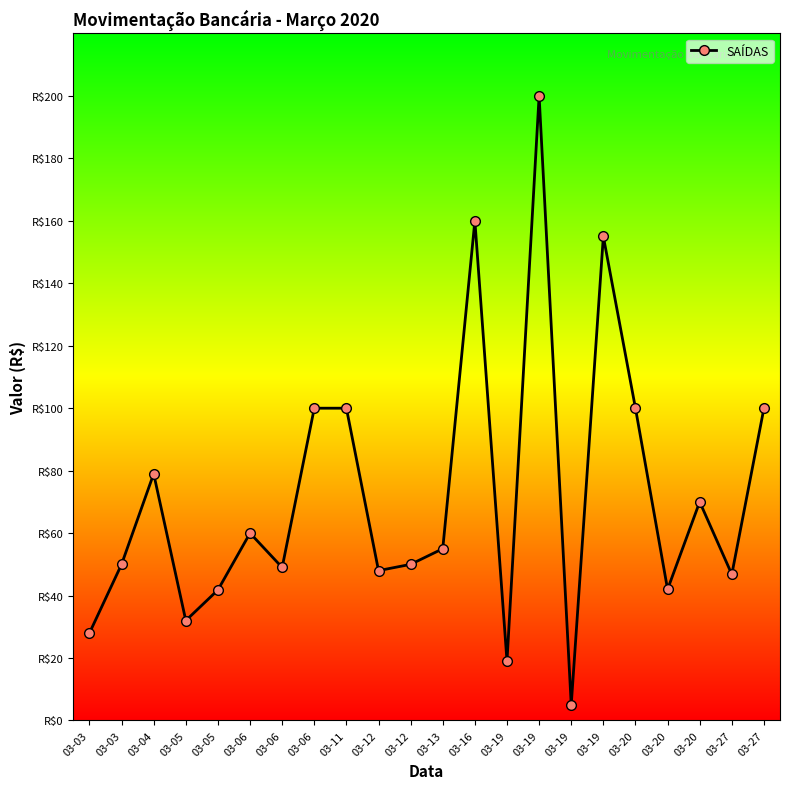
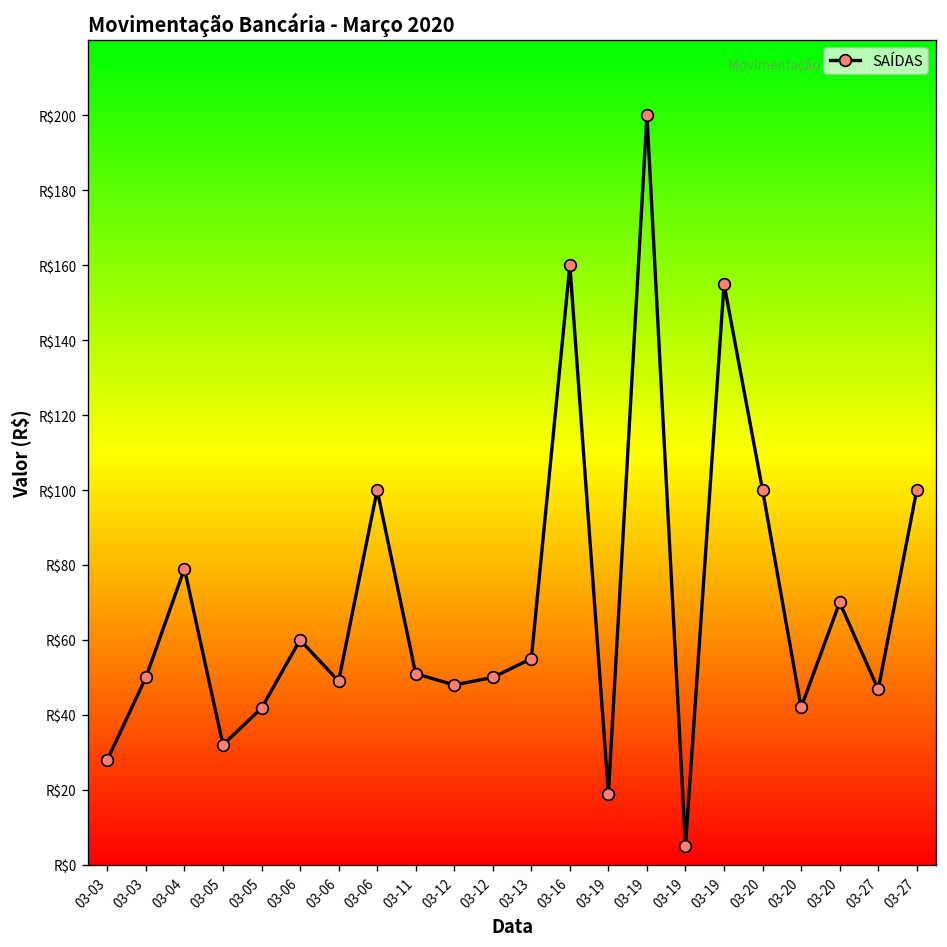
  {
    "03-04": "R$79",
-   "03-11": "R$100",
+   "03-11": "R$51",
    "03-13": "R$55",
    "03-16": "R$160"
  }
